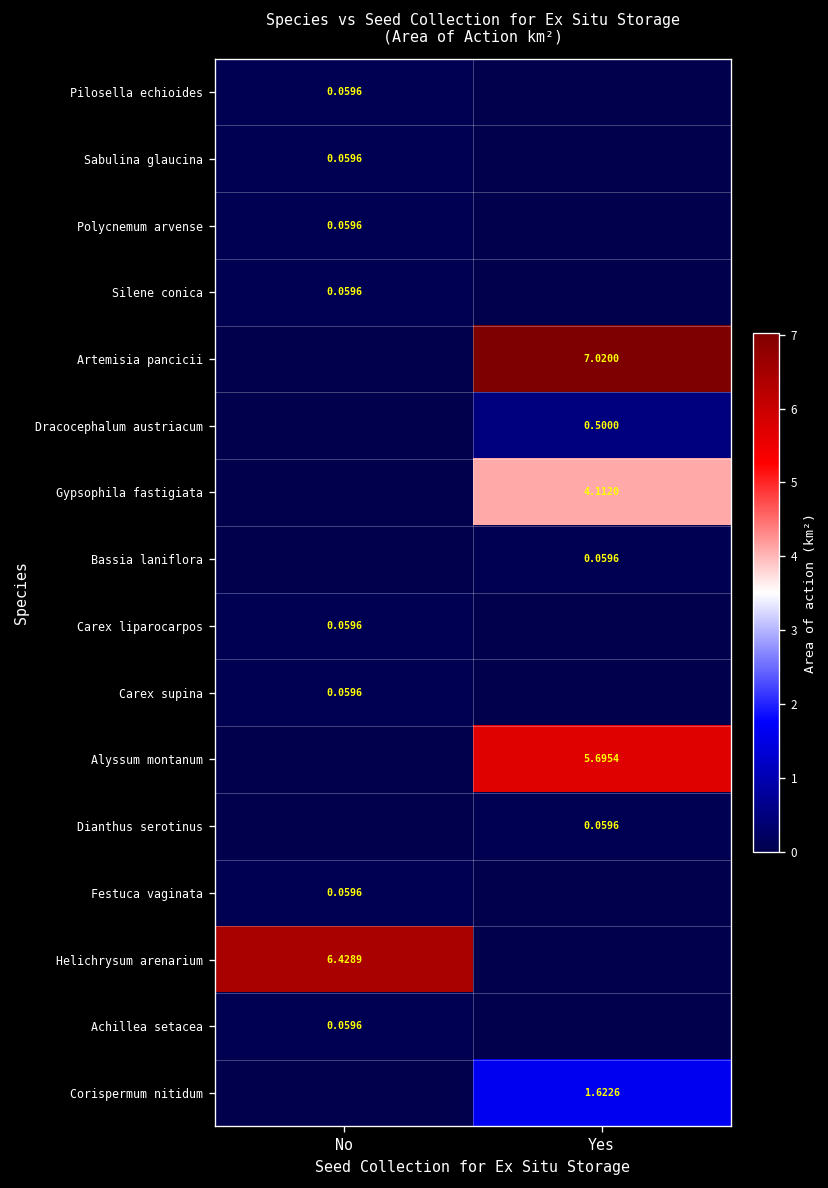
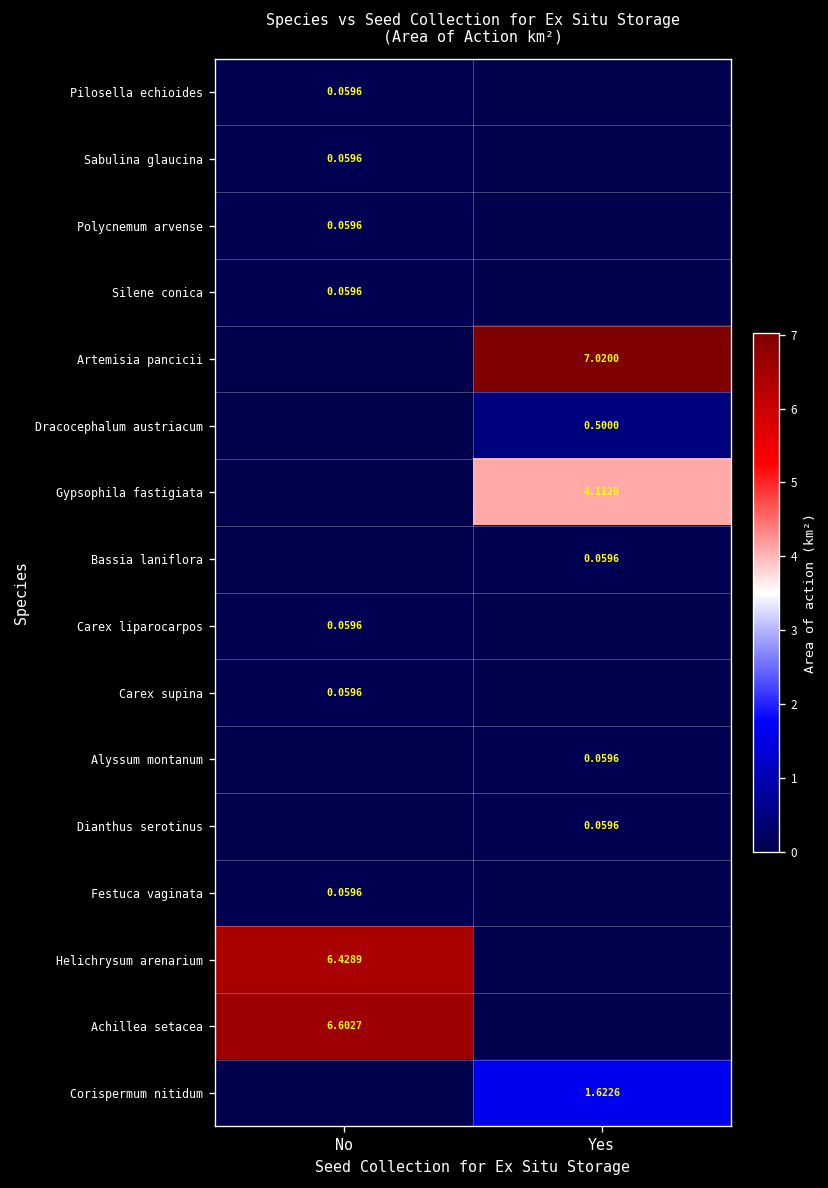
  {
    "Pilosella echioides": {
      "No": 0.0596
    },
    "Sabulina glaucina": {
      "No": 0.0596
    },
    "Polycnemum arvense": {
      "No": 0.0596
    },
    "Silene conica": {
      "No": 0.0596
    },
    "Artemisia pancicii": {
      "Yes": 7.0200
    },
    "Dracocephalum austriacum": {
      "Yes": 0.5000
    },
    "Gypsophila fastigiata": {
      "Yes": 4.1120
    },
    "Bassia laniflora": {
      "Yes": 0.0596
    },
    "Carex liparocarpos": {
      "No": 0.0596
    },
    "Carex supina": {
      "No": 0.0596
    },
    "Alyssum montanum": {
-     "Yes": 5.6954
+     "Yes": 0.0596
    },
    "Dianthus serotinus": {
      "Yes": 0.0596
    },
    "Festuca vaginata": {
      "No": 0.0596
    },
    "Helichrysum arenarium": {
      "No": 6.4289
    },
    "Achillea setacea": {
-     "No": 0.0596
+     "No": 6.6027
    },
    "Corispermum nitidum": {
      "Yes": 1.6226
    }
  }
